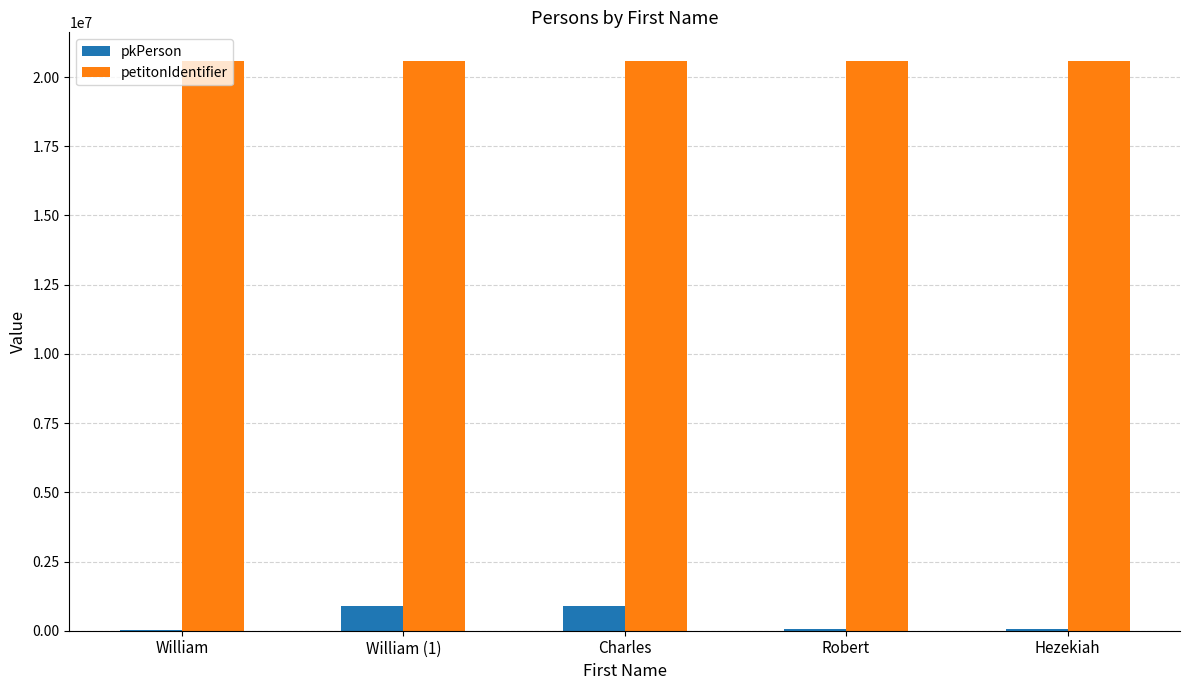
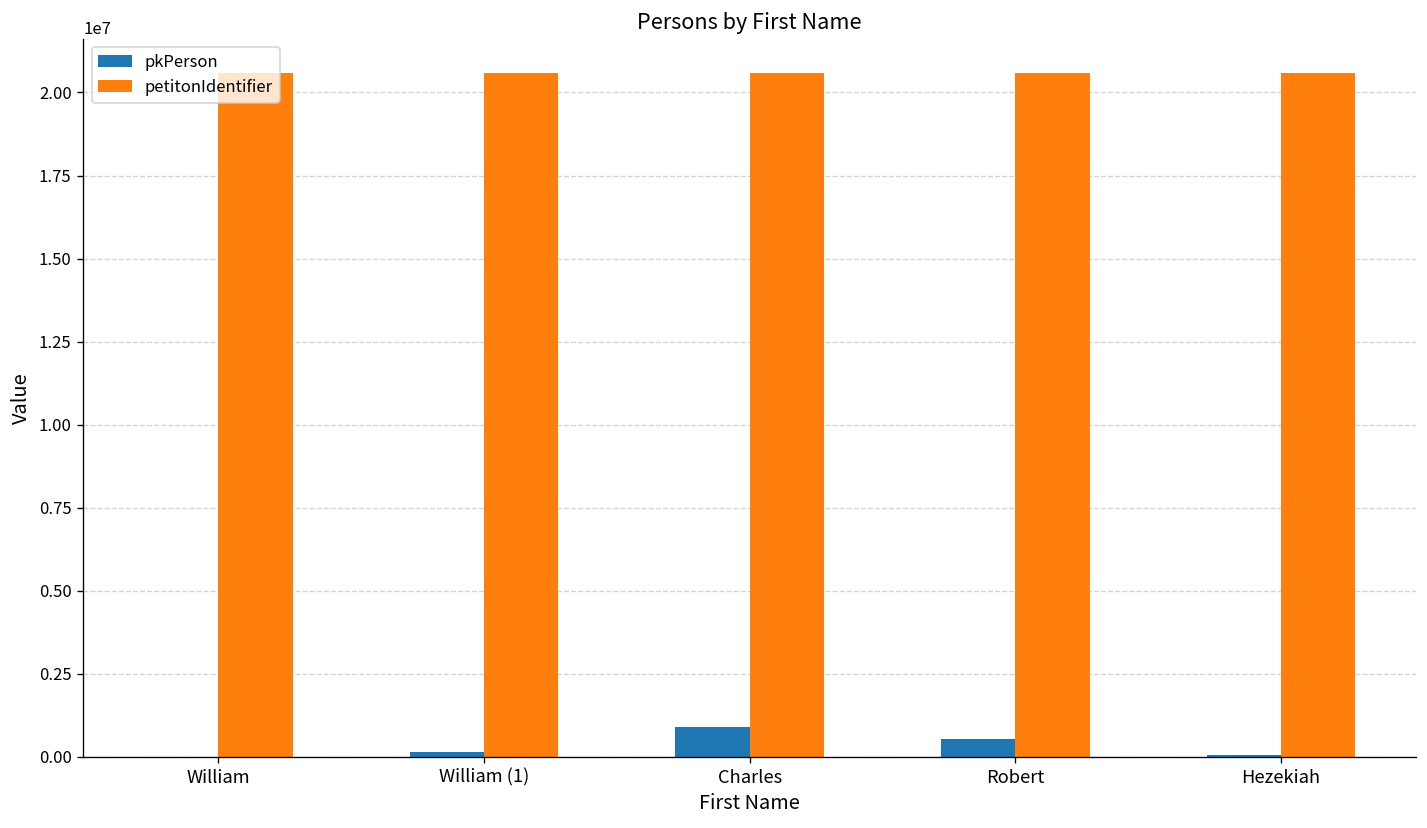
  {
    "pkPerson": {
-     "William (1)": 900000,
+     "William (1)": 100000,
      "Charles": 900000,
-     "Robert": 100000
+     "Robert": 500000
    },
    "petitonIdentifier": {
      "William (1)": 20600000,
      "Charles": 20600000,
      "Robert": 20600000,
      "Hezekiah": 20600000
    }
  }
